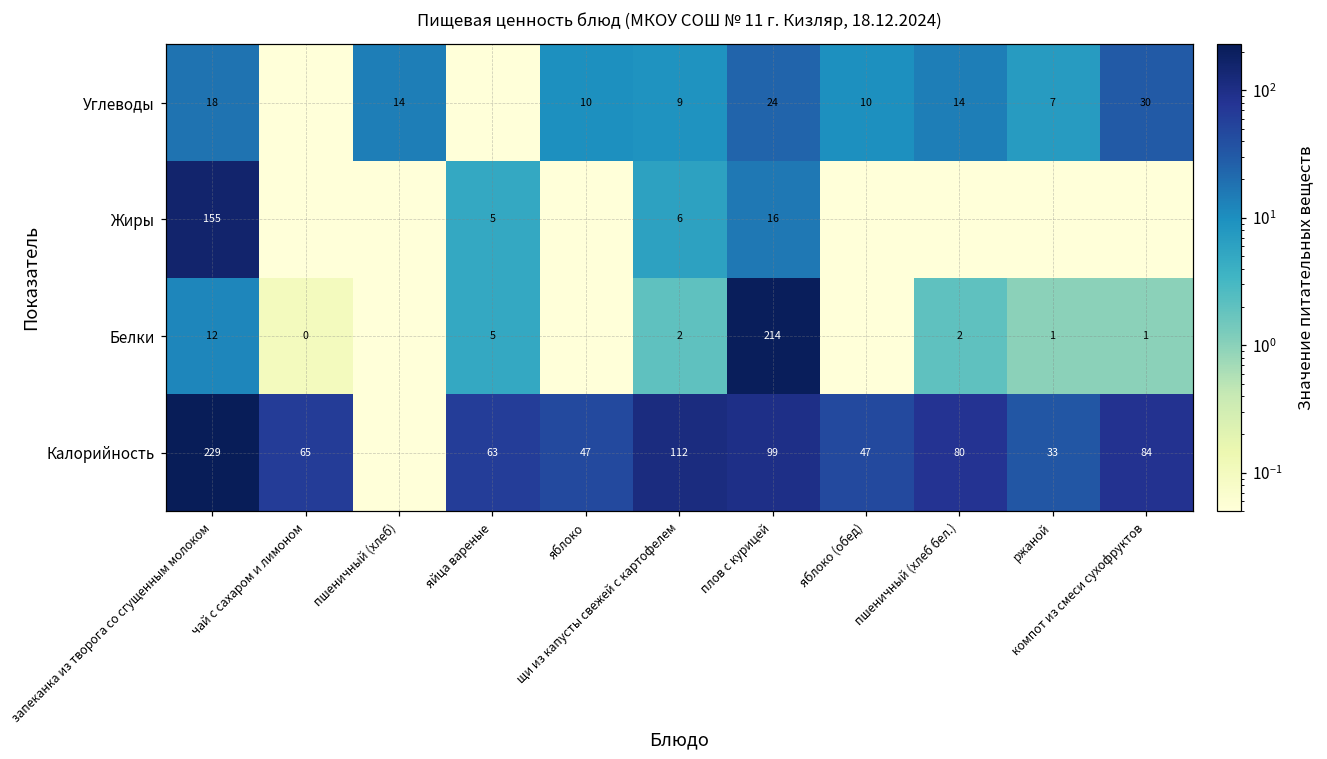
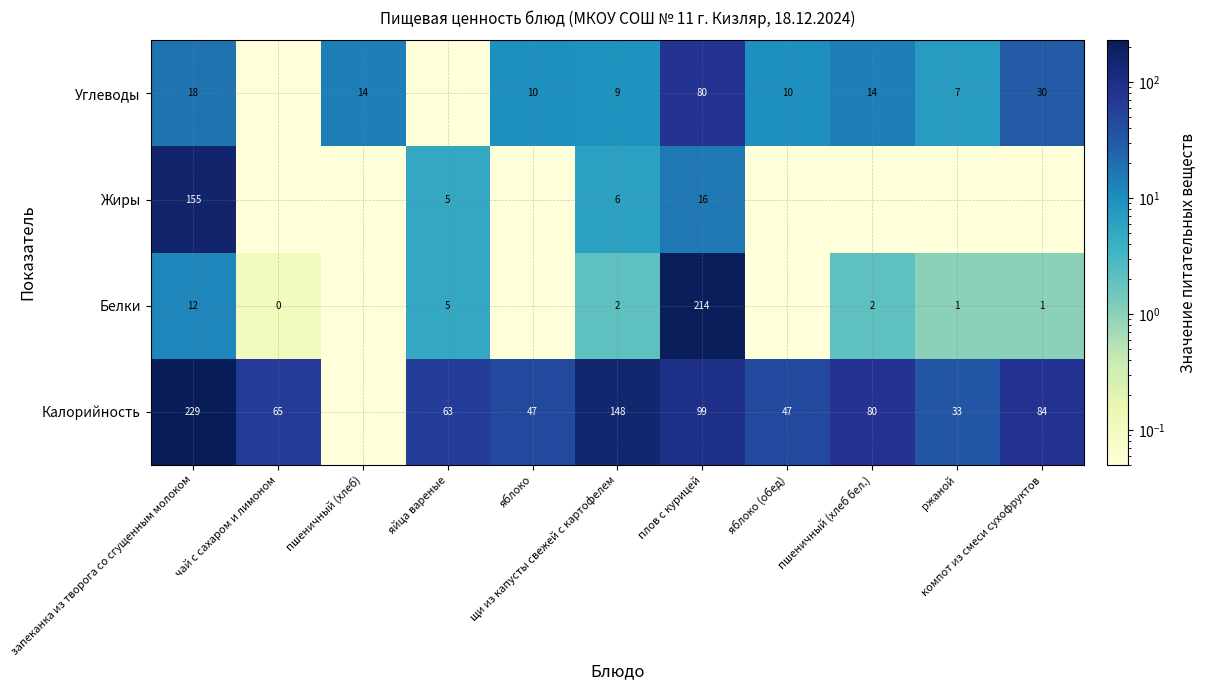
  {
    "Углеводы": {
      "запеканка из творога со сгущенным молоком": 18,
      "пшеничный (хлеб)": 14,
      "яблоко": 10,
      "щи из капусты свежей с картофелем": 9,
-     "плов с курицей": 24,
+     "плов с курицей": 80,
      "яблоко (обед)": 10,
      "пшеничный (хлеб бел.)": 14,
      "ржаной": 7,
      "компот из смеси сухофруктов": 30
    },
    "Жиры": {
      "запеканка из творога со сгущенным молоком": 155,
      "яйца вареные": 5,
      "щи из капусты свежей с картофелем": 6,
      "плов с курицей": 16
    },
    "Белки": {
      "запеканка из творога со сгущенным молоком": 12,
      "чай с сахаром и лимоном": 0,
      "яйца вареные": 5,
      "щи из капусты свежей с картофелем": 2,
      "плов с курицей": 214,
      "пшеничный (хлеб бел.)": 2,
      "ржаной": 1,
      "компот из смеси сухофруктов": 1
    },
    "Калорийность": {
      "запеканка из творога со сгущенным молоком": 229,
      "чай с сахаром и лимоном": 65,
      "яйца вареные": 63,
      "яблоко": 47,
-     "щи из капусты свежей с картофелем": 112,
+     "щи из капусты свежей с картофелем": 148,
      "плов с курицей": 99,
      "яблоко (обед)": 47,
      "пшеничный (хлеб бел.)": 80,
      "ржаной": 33,
      "компот из смеси сухофруктов": 84
    }
  }
